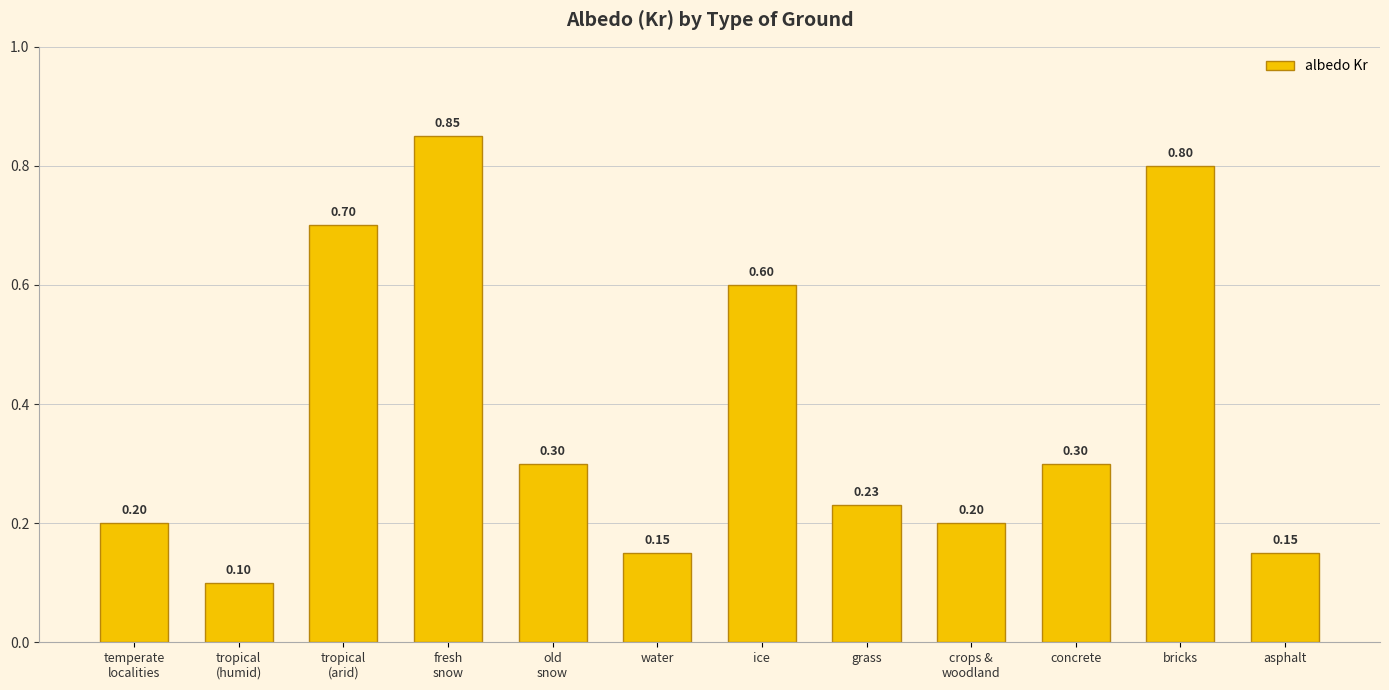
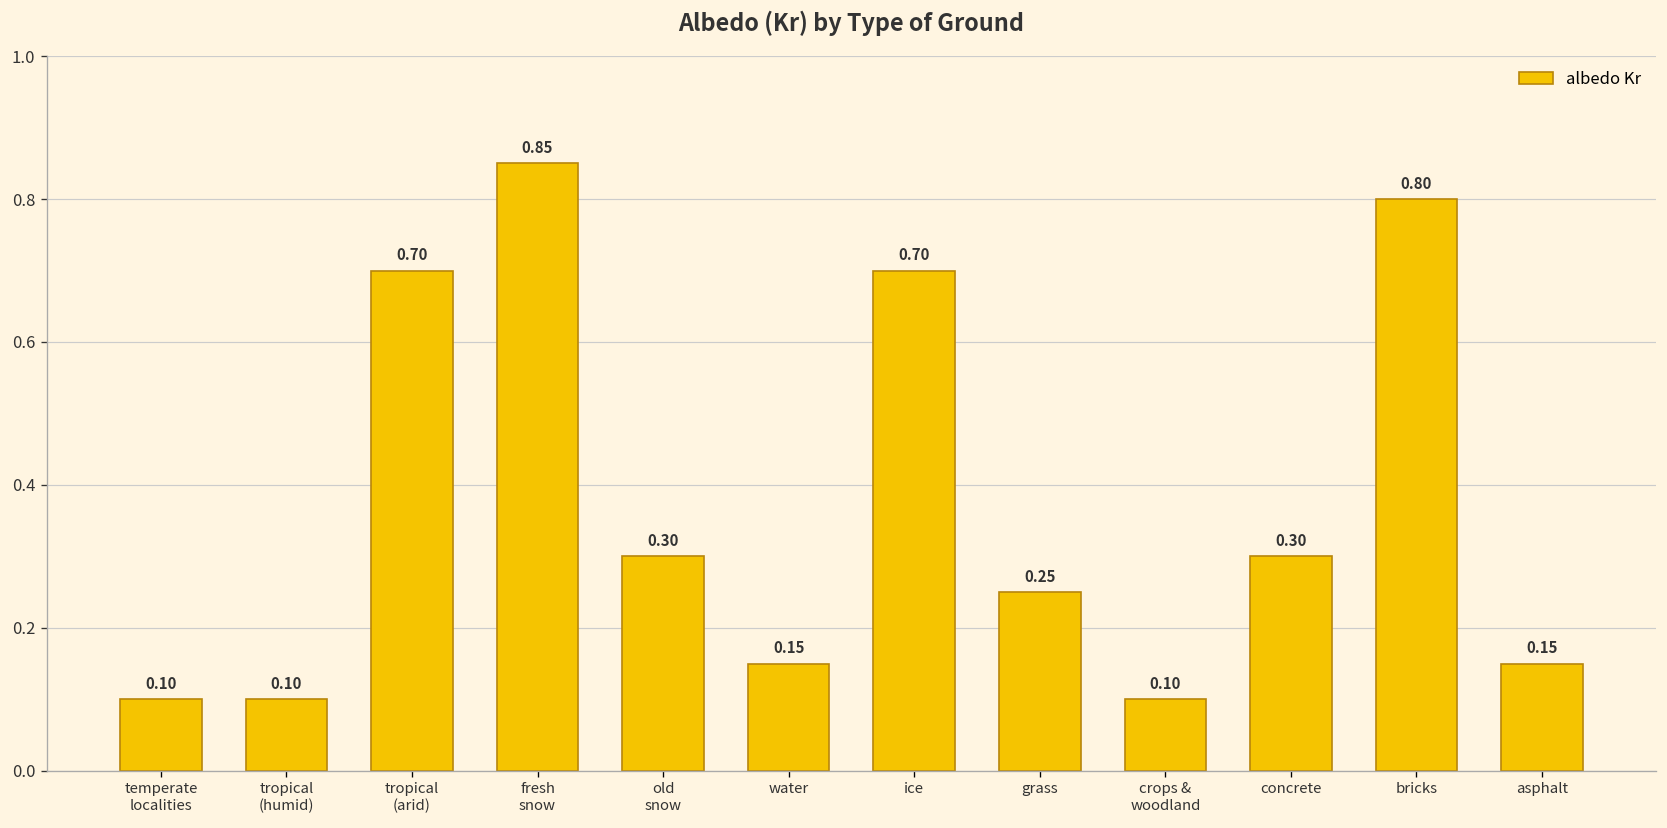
  {
-   "temperate localities": 0.20,
+   "temperate localities": 0.10,
    "tropical (humid)": 0.10,
    "tropical (arid)": 0.70,
    "fresh snow": 0.85,
    "old snow": 0.30,
    "water": 0.15,
-   "ice": 0.60,
-   "grass": 0.23,
-   "crops & woodland": 0.20,
+   "ice": 0.70,
+   "grass": 0.25,
+   "crops & woodland": 0.10,
    "concrete": 0.30,
    "bricks": 0.80,
    "asphalt": 0.15
  }
